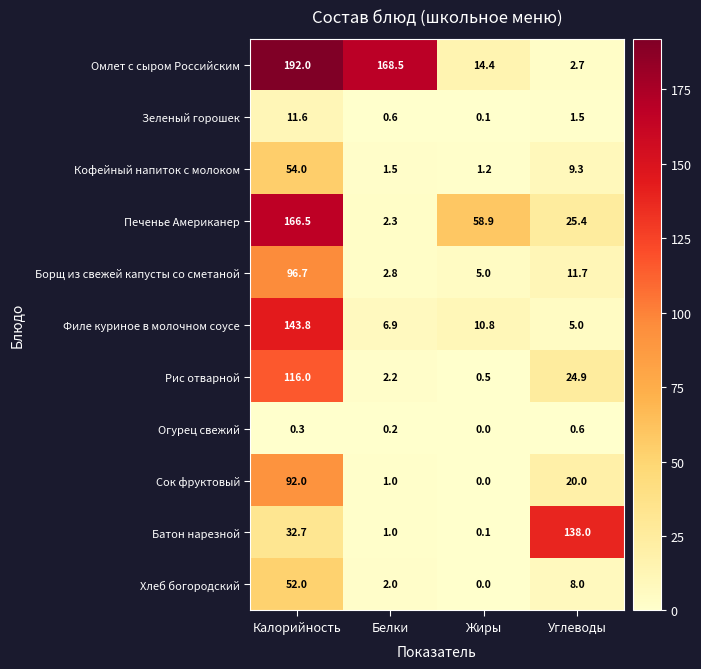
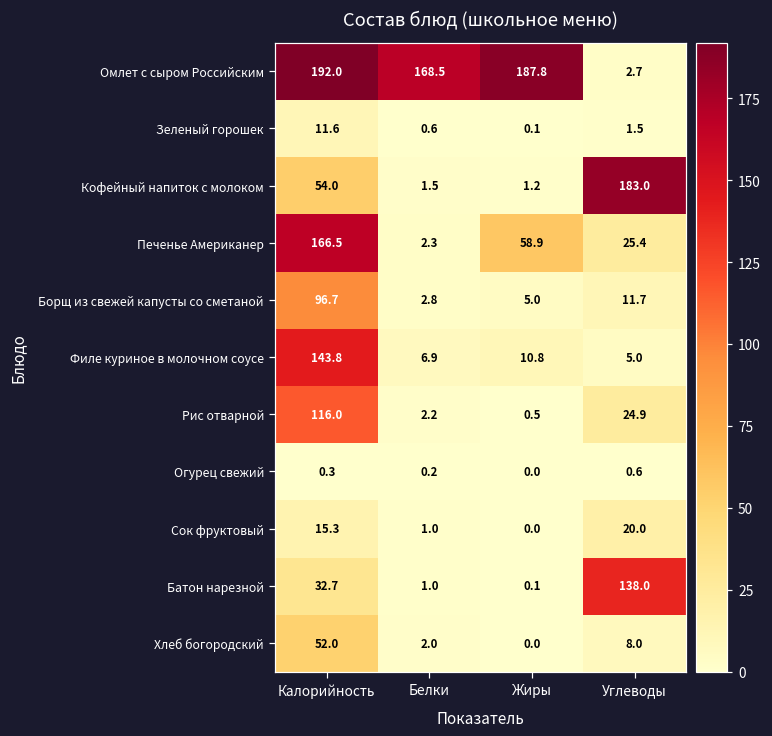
  {
    "Омлет с сыром Российским": {
      "Калорийность": 192.0,
      "Белки": 168.5,
-     "Жиры": 14.4,
+     "Жиры": 187.8,
      "Углеводы": 2.7
    },
    "Зеленый горошек": {
      "Калорийность": 11.6,
      "Белки": 0.6,
      "Жиры": 0.1,
      "Углеводы": 1.5
    },
    "Кофейный напиток с молоком": {
      "Калорийность": 54.0,
      "Белки": 1.5,
      "Жиры": 1.2,
-     "Углеводы": 9.3
+     "Углеводы": 183.0
    },
    "Печенье Американер": {
      "Калорийность": 166.5,
      "Белки": 2.3,
      "Жиры": 58.9,
      "Углеводы": 25.4
    },
    "Борщ из свежей капусты со сметаной": {
      "Калорийность": 96.7,
      "Белки": 2.8,
      "Жиры": 5.0,
      "Углеводы": 11.7
    },
    "Филе куриное в молочном соусе": {
      "Калорийность": 143.8,
      "Белки": 6.9,
      "Жиры": 10.8,
      "Углеводы": 5.0
    },
    "Рис отварной": {
      "Калорийность": 116.0,
      "Белки": 2.2,
      "Жиры": 0.5,
      "Углеводы": 24.9
    },
    "Огурец свежий": {
      "Калорийность": 0.3,
      "Белки": 0.2,
      "Жиры": 0.0,
      "Углеводы": 0.6
    },
    "Сок фруктовый": {
-     "Калорийность": 92.0,
+     "Калорийность": 15.3,
      "Белки": 1.0,
      "Жиры": 0.0,
      "Углеводы": 20.0
    },
    "Батон нарезной": {
      "Калорийность": 32.7,
      "Белки": 1.0,
      "Жиры": 0.1,
      "Углеводы": 138.0
    },
    "Хлеб богородский": {
      "Калорийность": 52.0,
      "Белки": 2.0,
      "Жиры": 0.0,
      "Углеводы": 8.0
    }
  }
